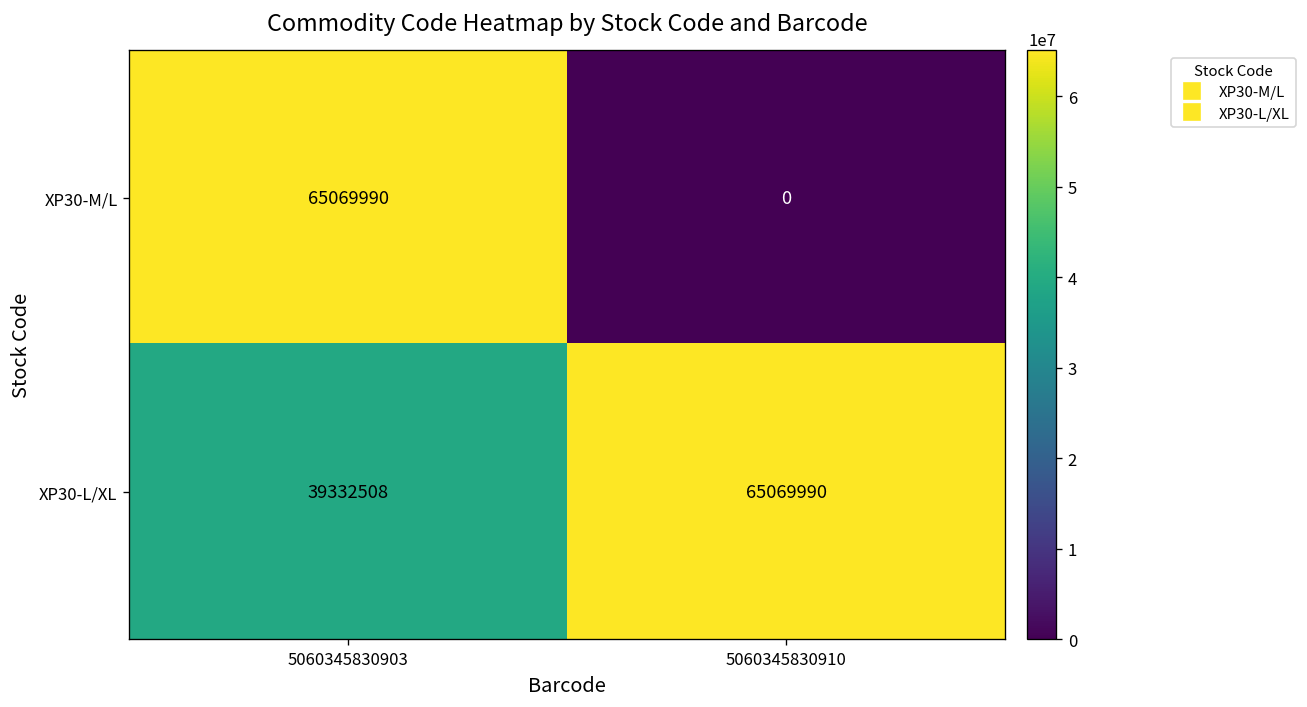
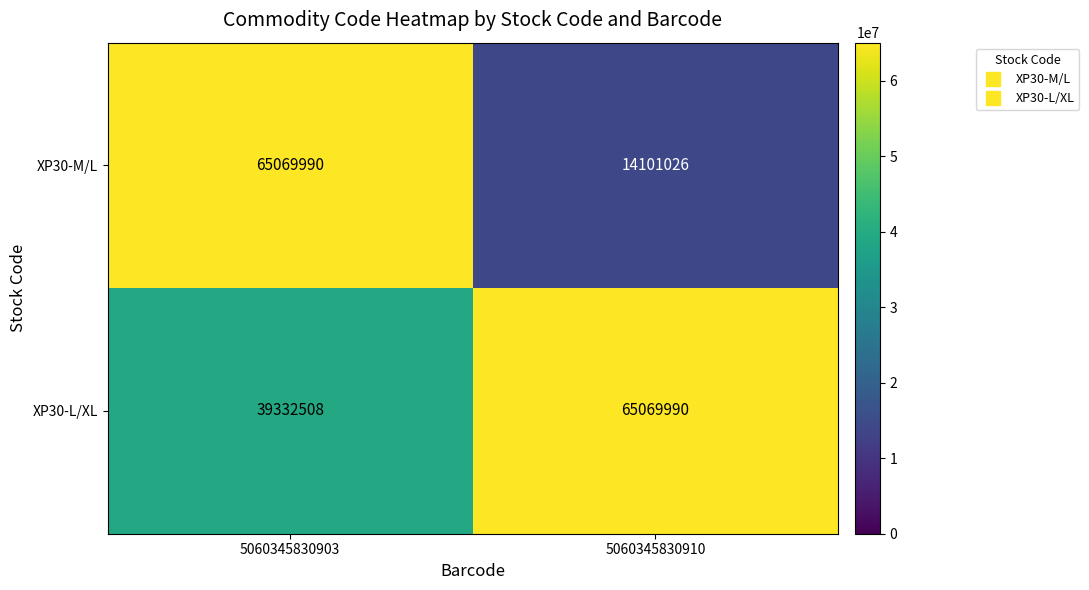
  {
    "XP30-M/L": {
      "5060345830903": 65069990,
-     "5060345830910": 0
+     "5060345830910": 14101026
    },
    "XP30-L/XL": {
      "5060345830903": 39332508,
      "5060345830910": 65069990
    }
  }
